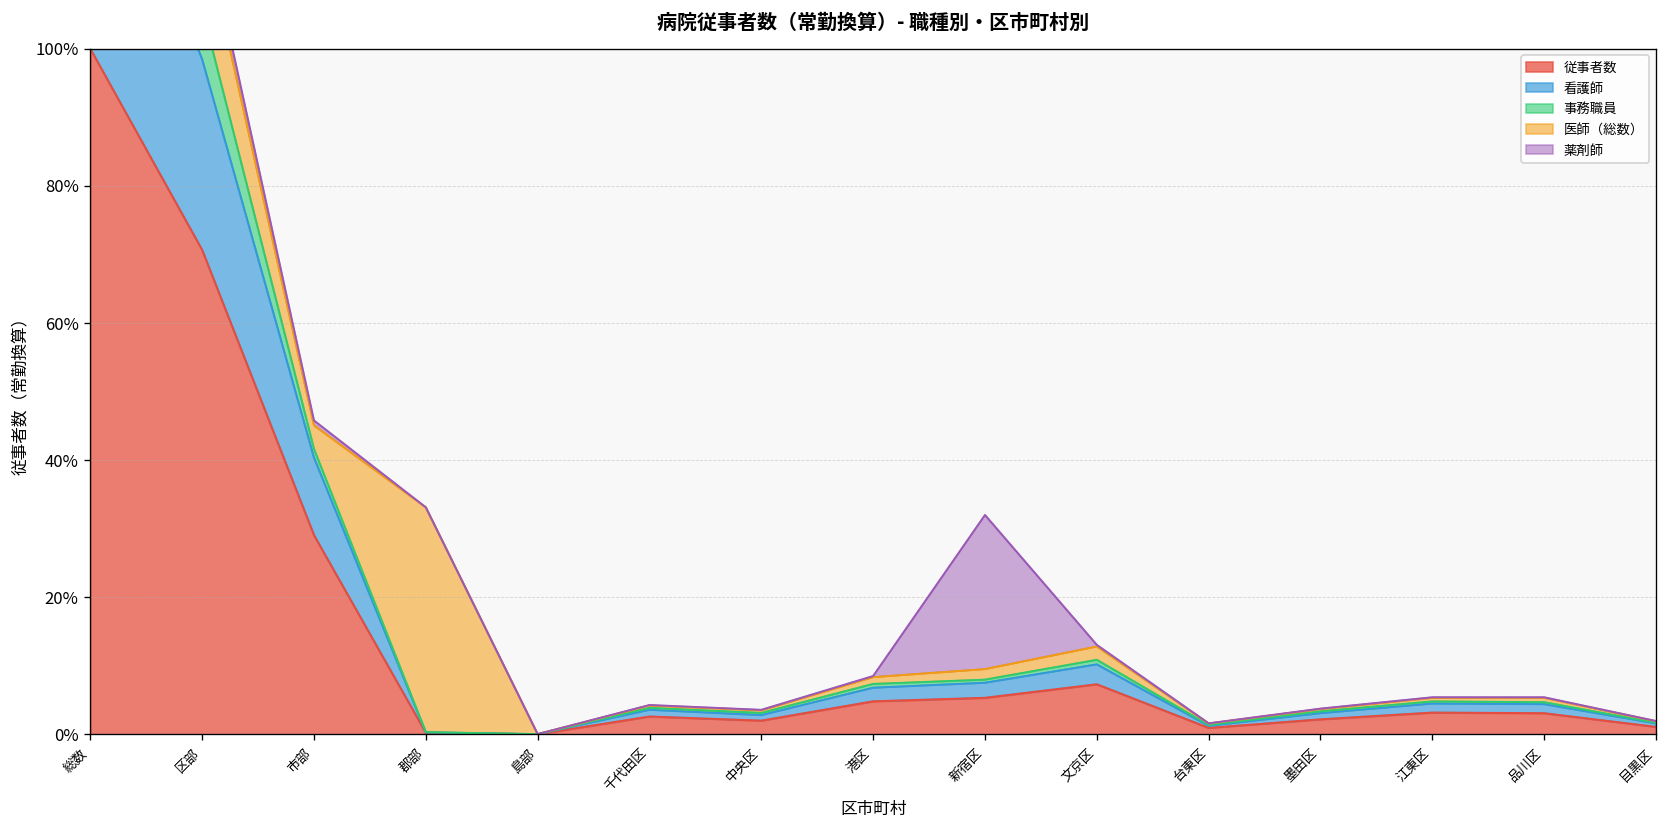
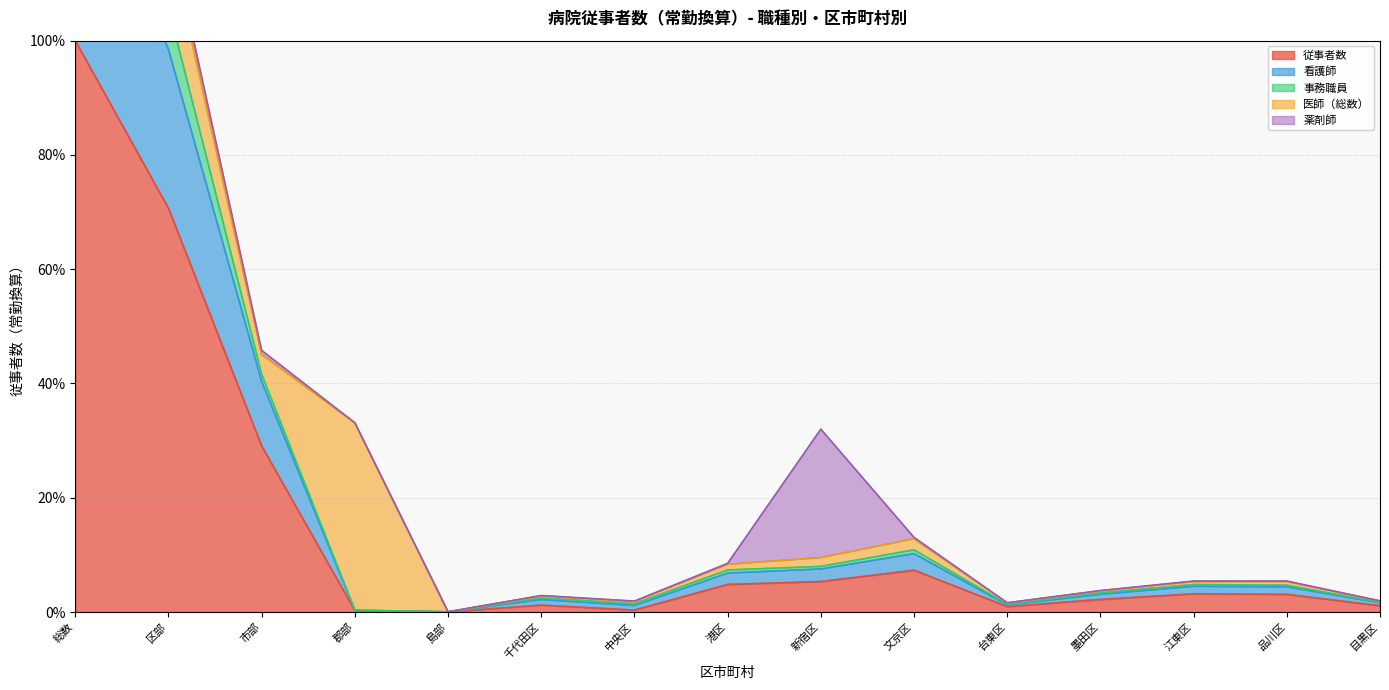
  {
    "従事者数": {
      "総数": "100%",
      "区部": "71%",
      "市部": "29%",
-     "千代田区": "3%",
-     "中央区": "2%",
+     "千代田区": "1%",
+     "中央区": "0%",
      "港区": "5%",
      "新宿区": "5%",
      "文京区": "7%",
      "墨田区": "2%",
      "江東区": "3%",
      "品川区": "3%",
      "目黒区": "1%"
    },
    "看護師": {
      "区部": "28%",
      "市部": "11%",
      "港区": "2%",
      "新宿区": "2%",
      "文京区": "3%"
    },
    "事務職員": {
      "市部": "1%",
      "港区": "1%",
      "新宿区": "0%",
      "文京区": "1%"
    },
    "医師（総数）": {
      "市部": "3%",
      "新宿区": "2%"
    },
    "薬剤師": {
      "市部": "1%",
      "新宿区": "22%"
    }
  }
